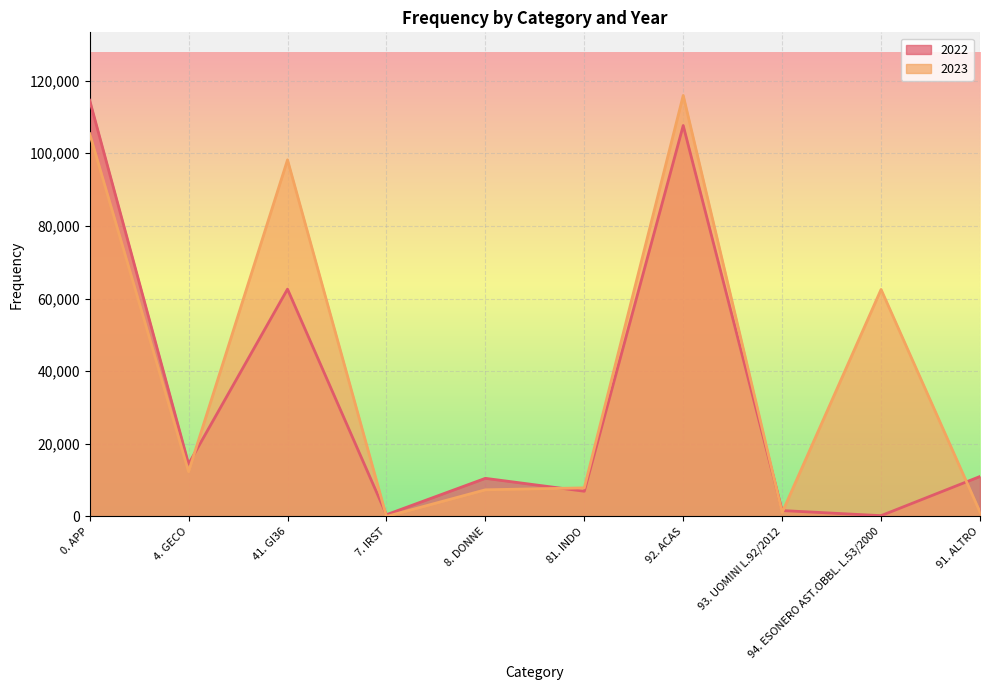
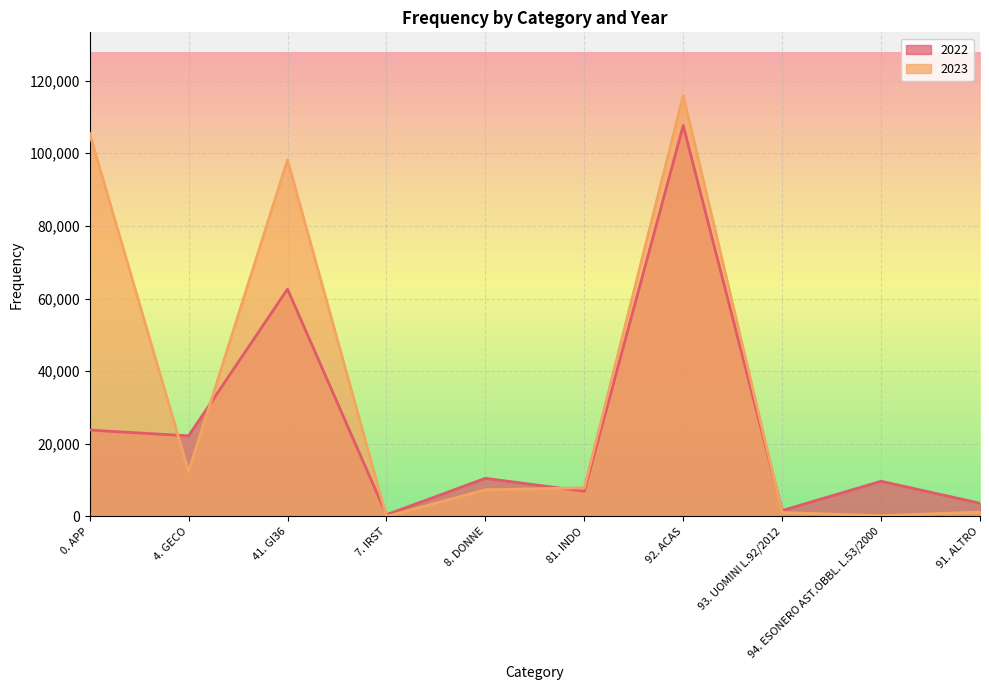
  {
    "2022": {
-     "0. APP": "115,000",
-     "4. GECO": "14,000",
+     "0. APP": "24,000",
+     "4. GECO": "22,000",
      "41. GI36": "63,000",
      "8. DONNE": "10,000",
      "81. INDO": "7,000",
      "92. ACAS": "108,000",
-     "94. ESONERO AST.OBBL. L.53/2000": "0",
-     "91. ALTRO": "11,000"
+     "94. ESONERO AST.OBBL. L.53/2000": "10,000",
+     "91. ALTRO": "4,000"
    },
    "2023": {
      "0. APP": "105,000",
      "4. GECO": "12,000",
      "41. GI36": "98,000",
      "8. DONNE": "7,000",
      "81. INDO": "8,000",
      "92. ACAS": "116,000",
-     "94. ESONERO AST.OBBL. L.53/2000": "62,000",
+     "94. ESONERO AST.OBBL. L.53/2000": "0",
      "91. ALTRO": "1,000"
    }
  }
